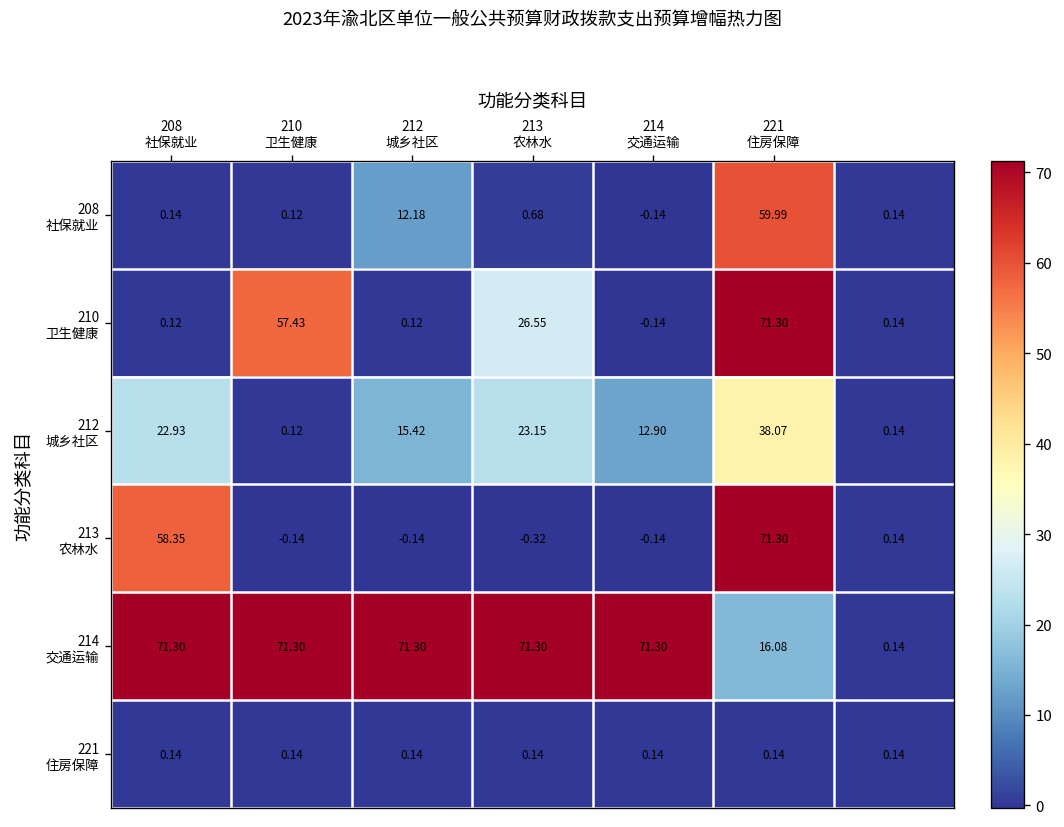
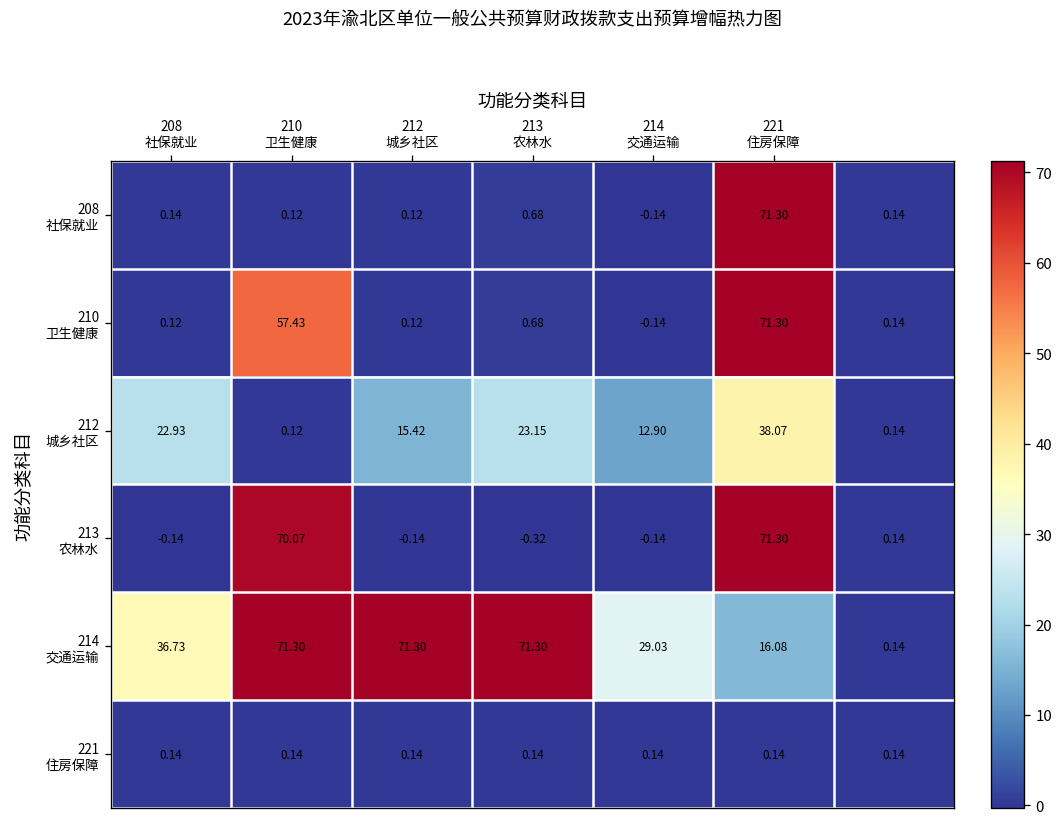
  {
    "208 社保就业": {
      "208 社保就业": 0.14,
      "210 卫生健康": 0.12,
-     "212 城乡社区": 12.18,
+     "212 城乡社区": 0.12,
      "213 农林水": 0.68,
      "214 交通运输": -0.14,
-     "221 住房保障": 59.99
+     "221 住房保障": 71.30
    },
    "210 卫生健康": {
      "208 社保就业": 0.12,
      "210 卫生健康": 57.43,
      "212 城乡社区": 0.12,
-     "213 农林水": 26.55,
+     "213 农林水": 0.68,
      "214 交通运输": -0.14,
      "221 住房保障": 71.30
    },
    "212 城乡社区": {
      "208 社保就业": 22.93,
      "210 卫生健康": 0.12,
      "212 城乡社区": 15.42,
      "213 农林水": 23.15,
      "214 交通运输": 12.90,
      "221 住房保障": 38.07
    },
    "213 农林水": {
-     "208 社保就业": 58.35,
-     "210 卫生健康": -0.14,
+     "208 社保就业": -0.14,
+     "210 卫生健康": 70.07,
      "212 城乡社区": -0.14,
      "213 农林水": -0.32,
      "214 交通运输": -0.14,
      "221 住房保障": 71.30
    },
    "214 交通运输": {
-     "208 社保就业": 71.30,
+     "208 社保就业": 36.73,
      "210 卫生健康": 71.30,
      "212 城乡社区": 71.30,
      "213 农林水": 71.30,
-     "214 交通运输": 71.30,
+     "214 交通运输": 29.03,
      "221 住房保障": 16.08
    },
    "221 住房保障": {
      "208 社保就业": 0.14,
      "210 卫生健康": 0.14,
      "212 城乡社区": 0.14,
      "213 农林水": 0.14,
      "214 交通运输": 0.14,
      "221 住房保障": 0.14
    }
  }
